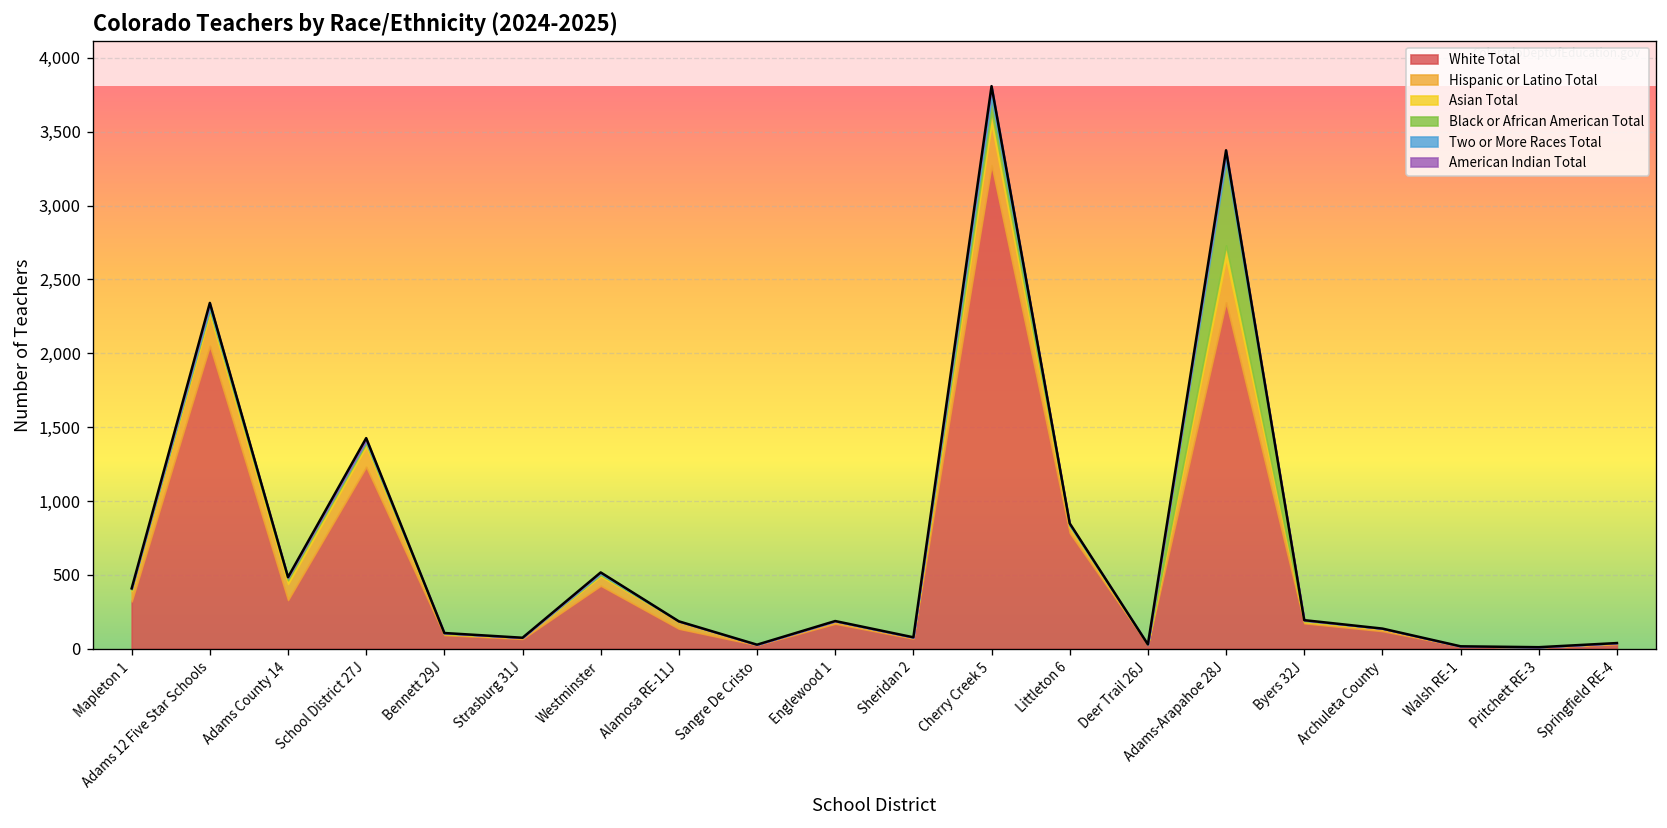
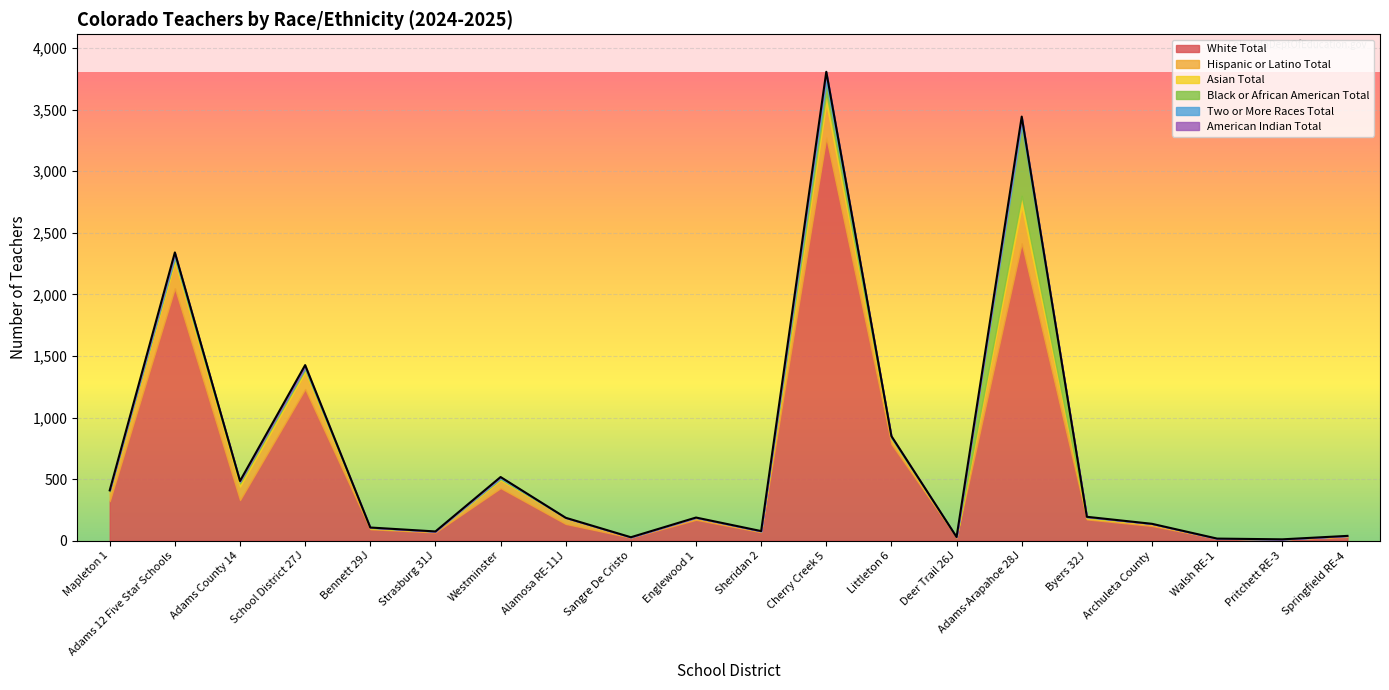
  {
    "White Total": {
      "Mapleton 1": "320",
      "Adams 12 Five Star Schools": "2,050",
      "Adams County 14": "330",
      "School District 27J": "1,230",
      "Westminster": "430",
      "Alamosa RE-11J": "140",
      "Cherry Creek 5": "3,270",
      "Littleton 6": "780",
-     "Adams-Arapahoe 28J": "2,350"
+     "Adams-Arapahoe 28J": "2,420"
    },
    "Black or African American Total": {
      "Cherry Creek 5": "90",
      "Adams-Arapahoe 28J": "570"
    }
  }
